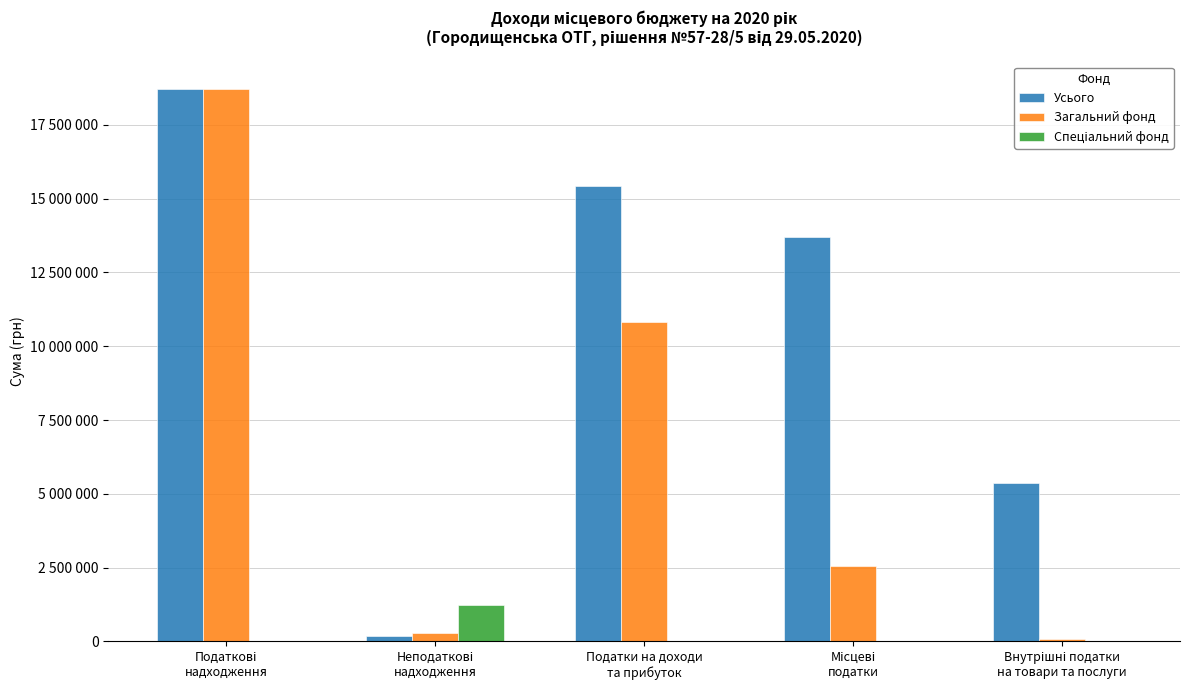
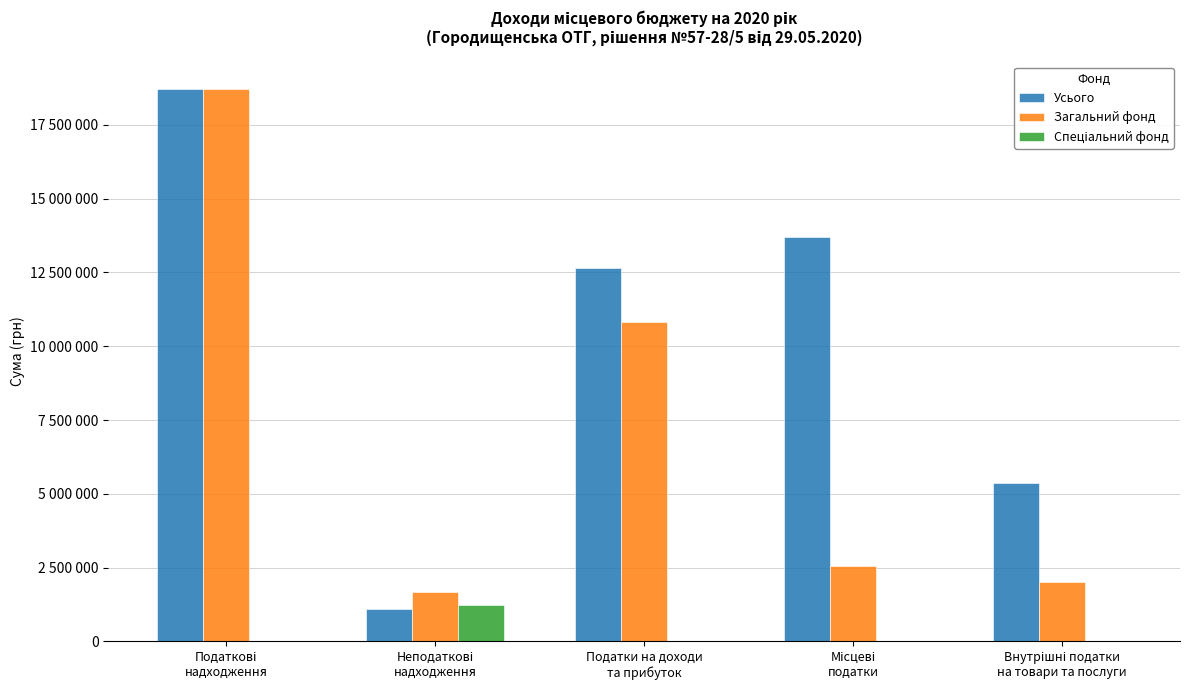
  {
    "Усього": {
      "Податкові надходження": 18700000,
-     "Неподаткові надходження": 200000,
-     "Податки на доходи та прибуток": 15400000,
+     "Неподаткові надходження": 1100000,
+     "Податки на доходи та прибуток": 12700000,
      "Місцеві податки": 13700000,
      "Внутрішні податки на товари та послуги": 5400000
    },
    "Загальний фонд": {
      "Податкові надходження": 18700000,
-     "Неподаткові надходження": 300000,
+     "Неподаткові надходження": 1700000,
      "Податки на доходи та прибуток": 10800000,
      "Місцеві податки": 2500000,
-     "Внутрішні податки на товари та послуги": 100000
+     "Внутрішні податки на товари та послуги": 2000000
    },
    "Спеціальний фонд": {
      "Податкові надходження": 0,
      "Неподаткові надходження": 1200000,
      "Податки на доходи та прибуток": 0,
      "Місцеві податки": 0,
      "Внутрішні податки на товари та послуги": 0
    }
  }
